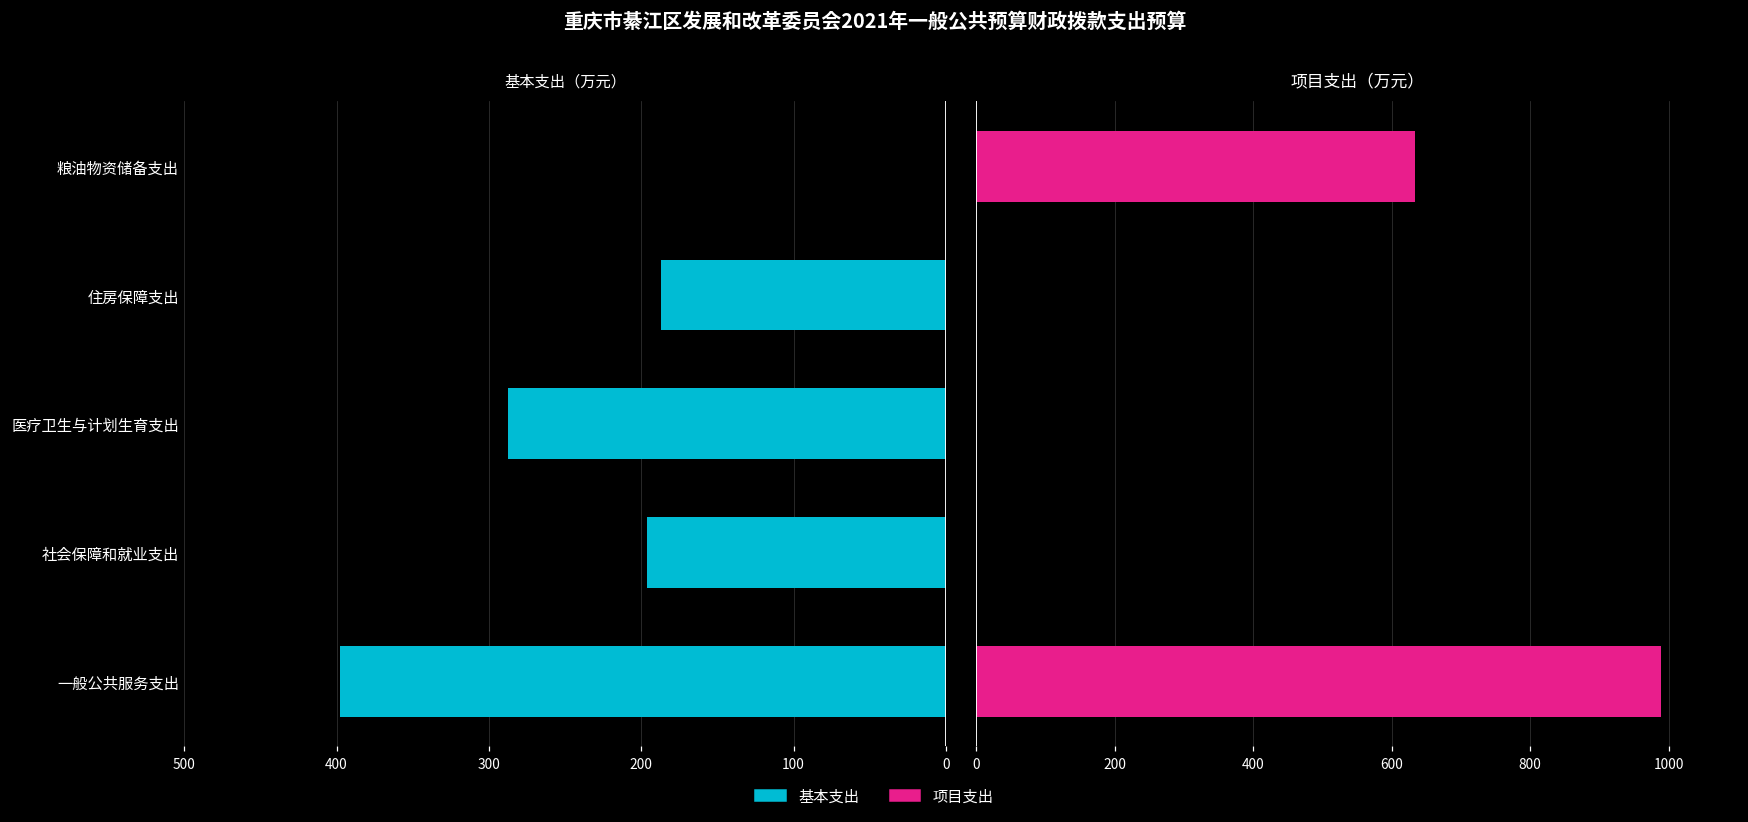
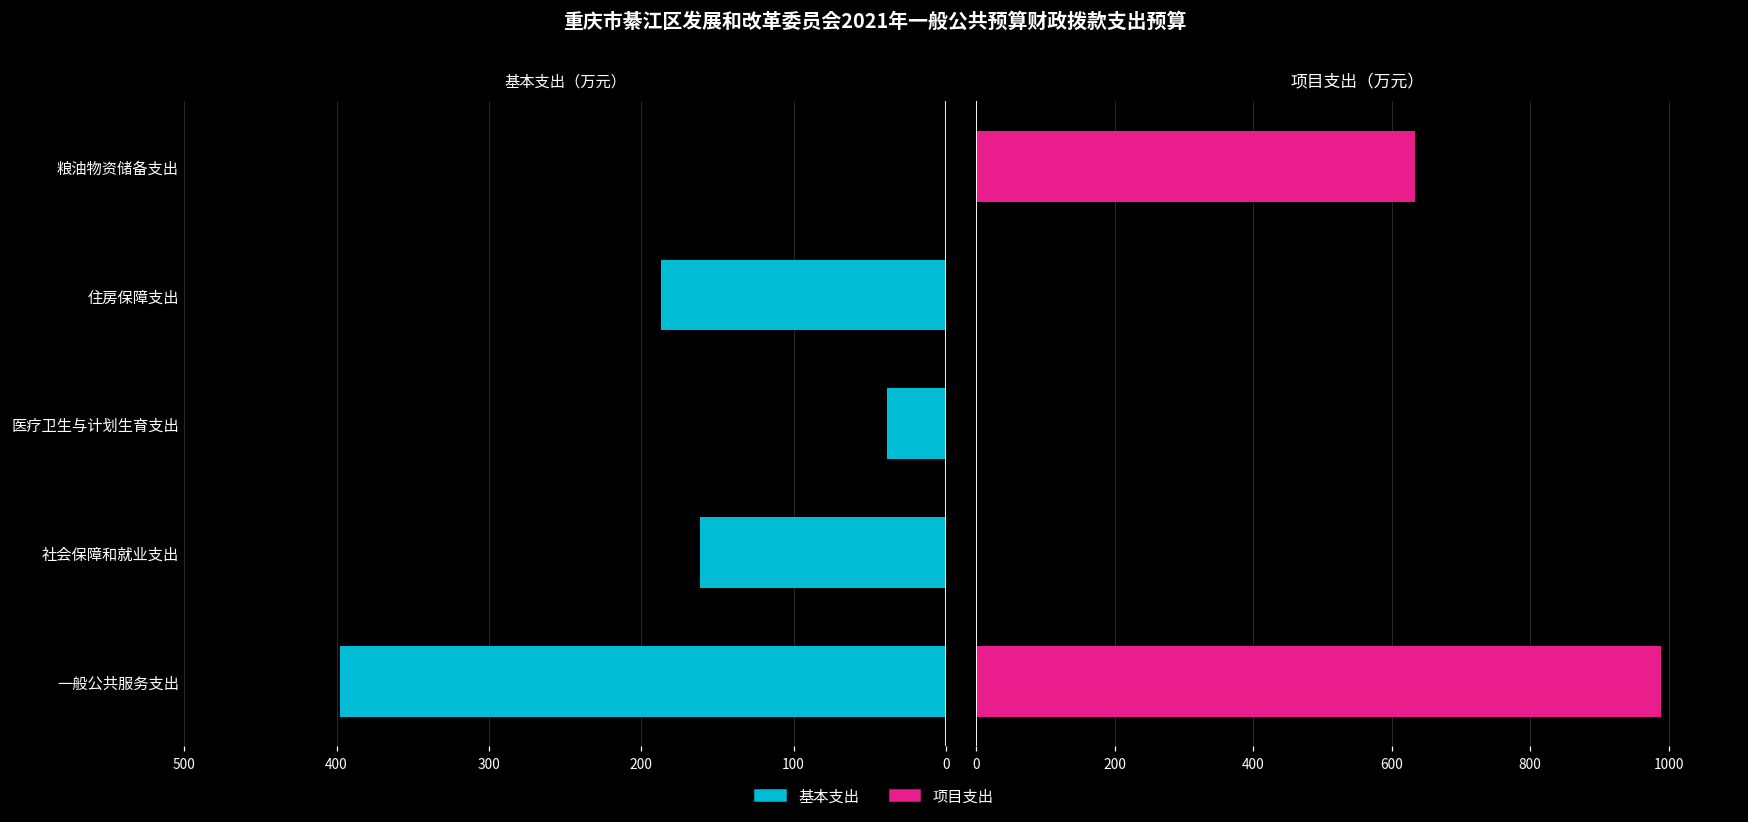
  {
    "基本支出（万元）": {
      "粮油物资储备支出": 0,
      "住房保障支出": 187,
-     "医疗卫生与计划生育支出": 287,
-     "社会保障和就业支出": 196,
+     "医疗卫生与计划生育支出": 38,
+     "社会保障和就业支出": 161,
      "一般公共服务支出": 398
    }
  }
